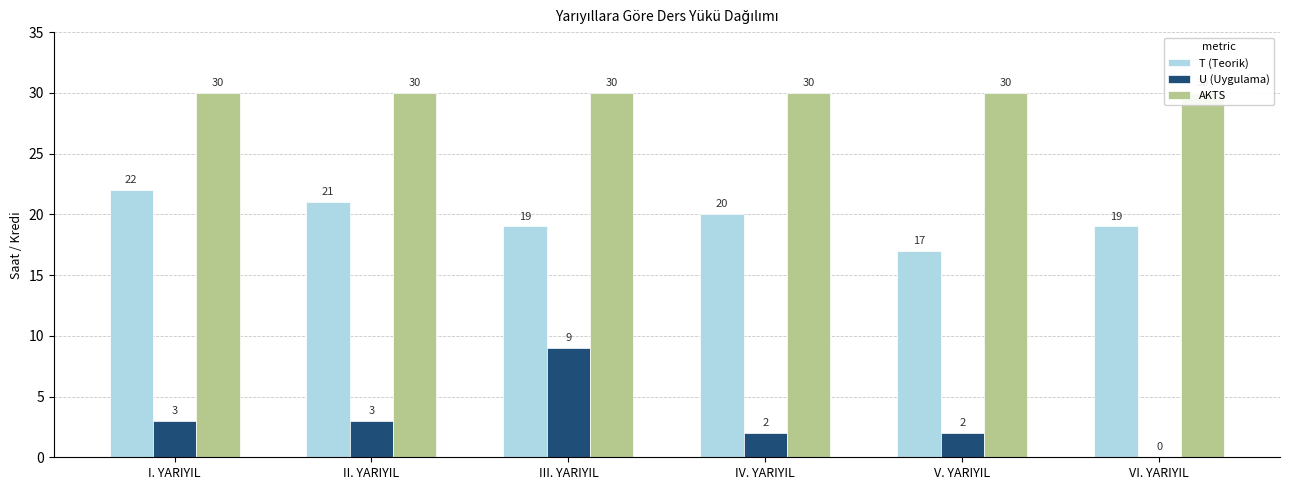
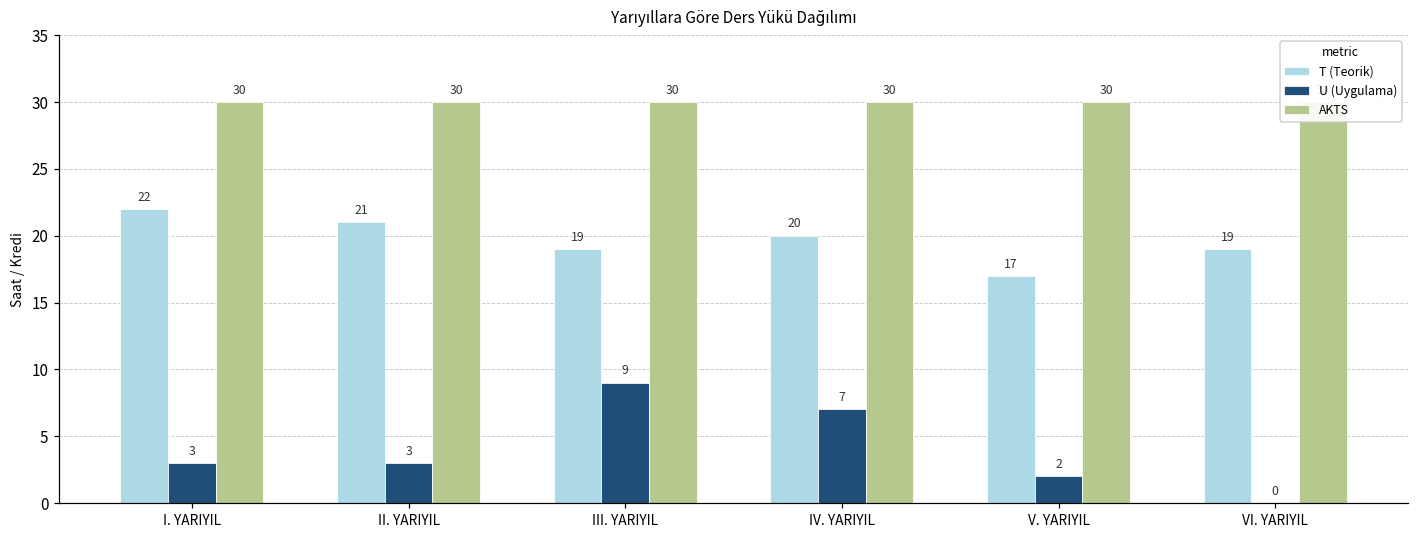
  {
    "T (Teorik)": {
      "I. YARIYIL": 22,
      "II. YARIYIL": 21,
      "III. YARIYIL": 19,
      "IV. YARIYIL": 20,
      "V. YARIYIL": 17,
      "VI. YARIYIL": 19
    },
    "U (Uygulama)": {
      "I. YARIYIL": 3,
      "II. YARIYIL": 3,
      "III. YARIYIL": 9,
-     "IV. YARIYIL": 2,
+     "IV. YARIYIL": 7,
      "V. YARIYIL": 2,
      "VI. YARIYIL": 0
    },
    "AKTS": {
      "I. YARIYIL": 30,
      "II. YARIYIL": 30,
      "III. YARIYIL": 30,
      "IV. YARIYIL": 30,
      "V. YARIYIL": 30
    }
  }
